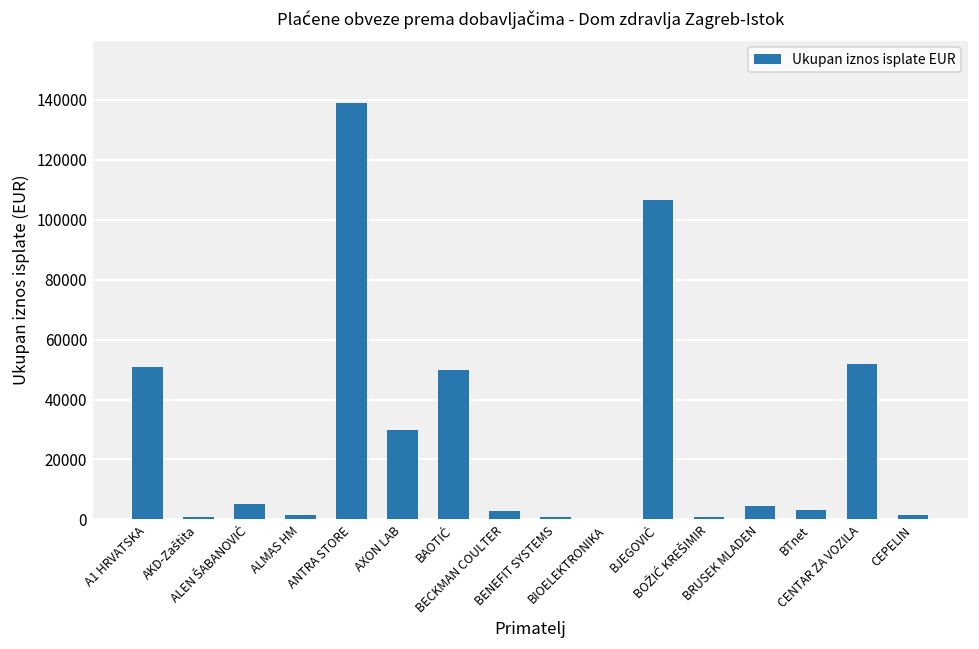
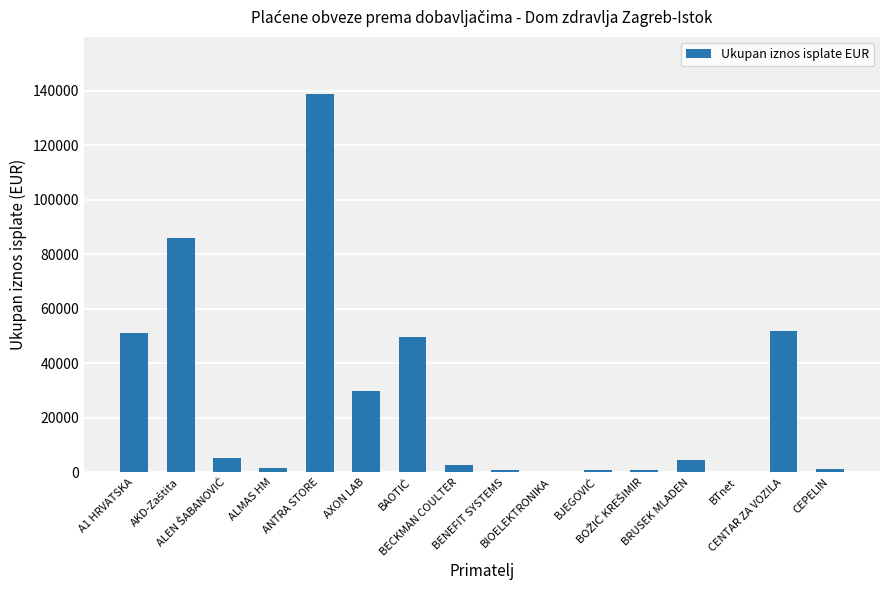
  {
    "A1 HRVATSKA": 51000,
-   "AKD-Zaštita": 1000,
+   "AKD-Zaštita": 86000,
    "ALEN ŠABANOVIĆ": 5000,
    "ALMAS HM": 1000,
    "ANTRA STORE": 139000,
    "AXON LAB": 30000,
    "BAOTIĆ": 50000,
    "BECKMAN COULTER": 3000,
    "BENEFIT SYSTEMS": 1000,
-   "BJEGOVIĆ": 107000,
+   "BJEGOVIĆ": 1000,
    "BRUSEK MLADEN": 5000,
-   "BTnet": 3000,
+   "BTnet": 0,
    "CENTAR ZA VOZILA": 52000,
    "CEPELIN": 1000
  }
